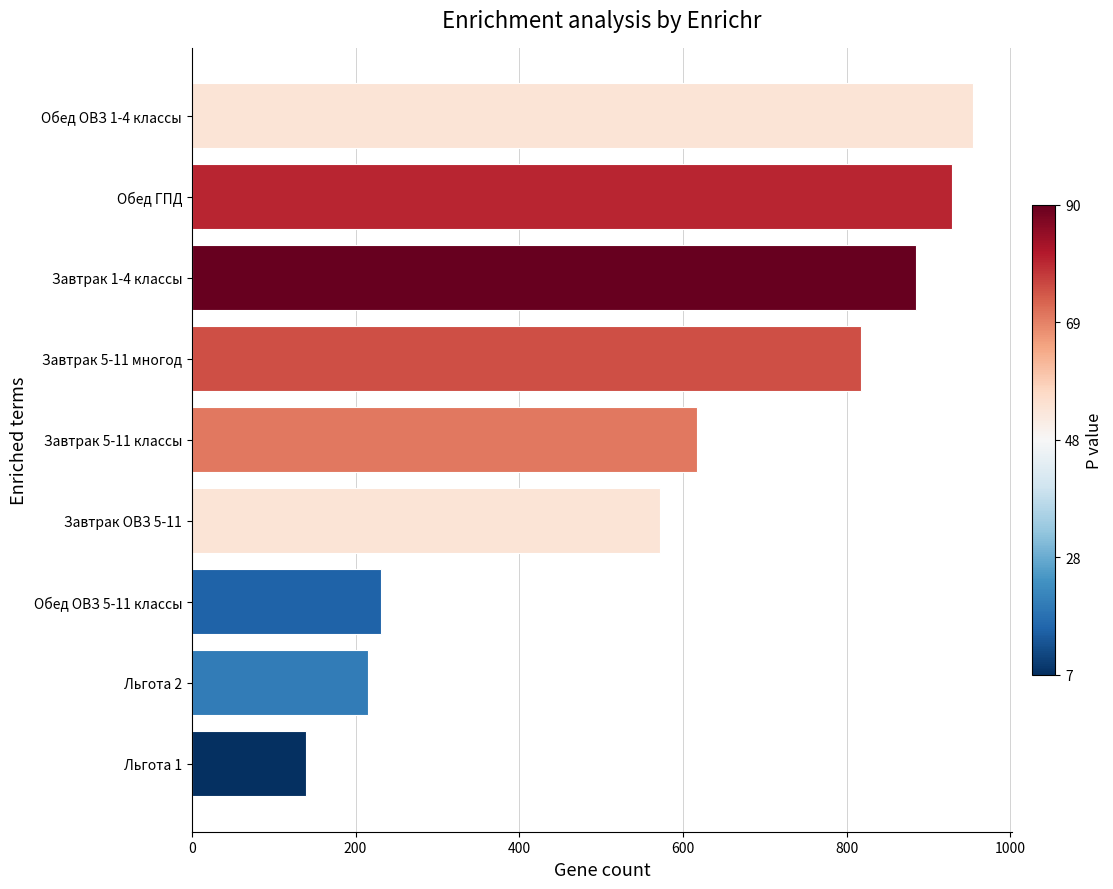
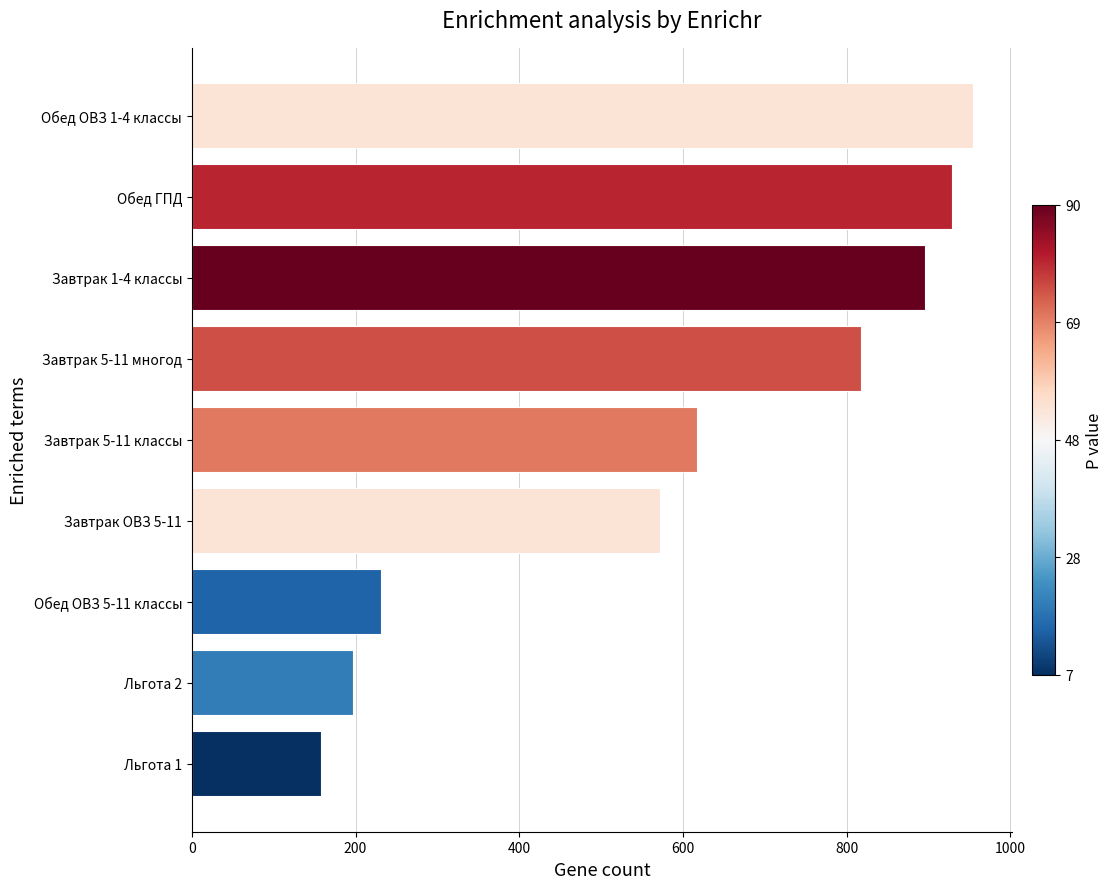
  {
    "Обед ОВЗ 1-4 классы": 950,
    "Обед ГПД": 930,
-   "Завтрак 1-4 классы": 880,
+   "Завтрак 1-4 классы": 900,
    "Завтрак 5-11 многод": 820,
    "Завтрак 5-11 классы": 620,
    "Завтрак ОВЗ 5-11": 570,
    "Обед ОВЗ 5-11 классы": 230,
-   "Льгота 2": 220,
-   "Льгота 1": 140
+   "Льгота 2": 200,
+   "Льгота 1": 160
  }
